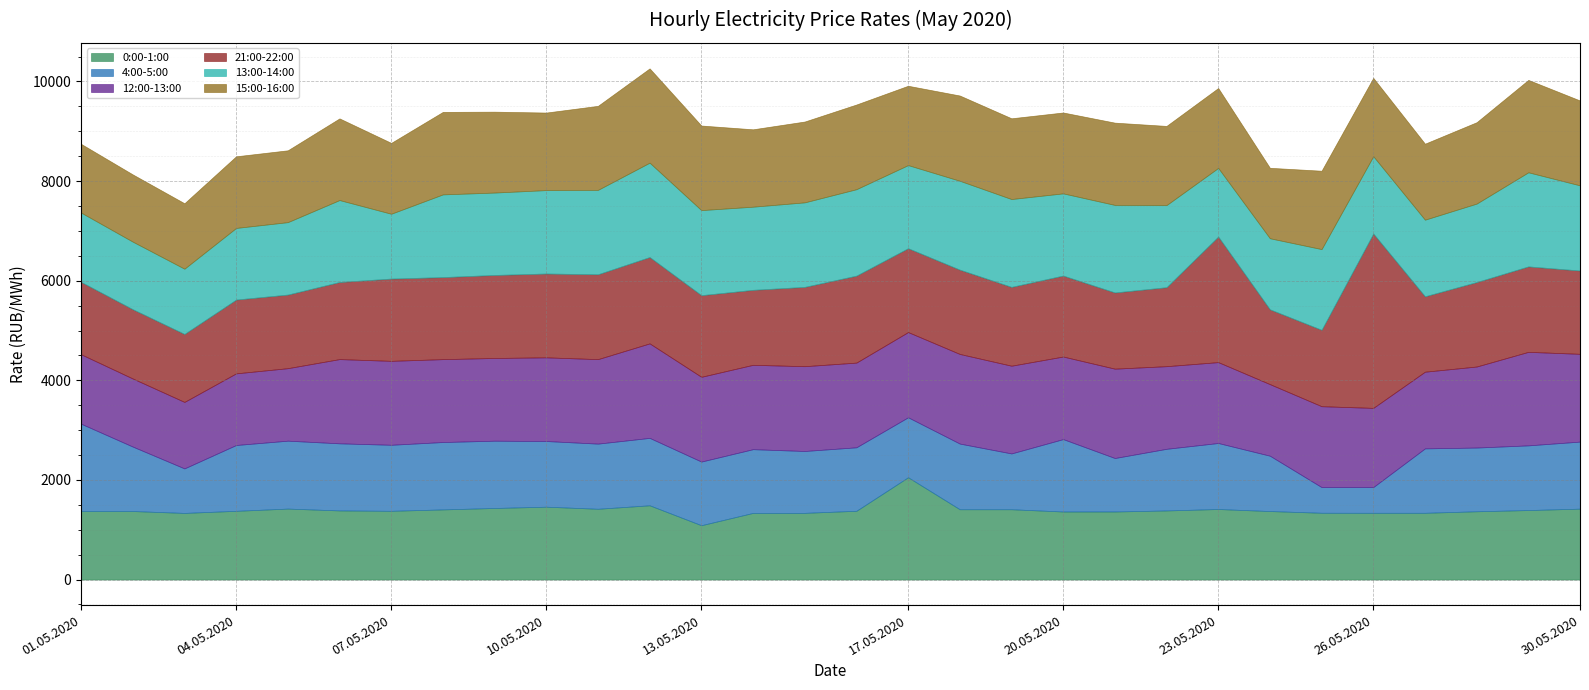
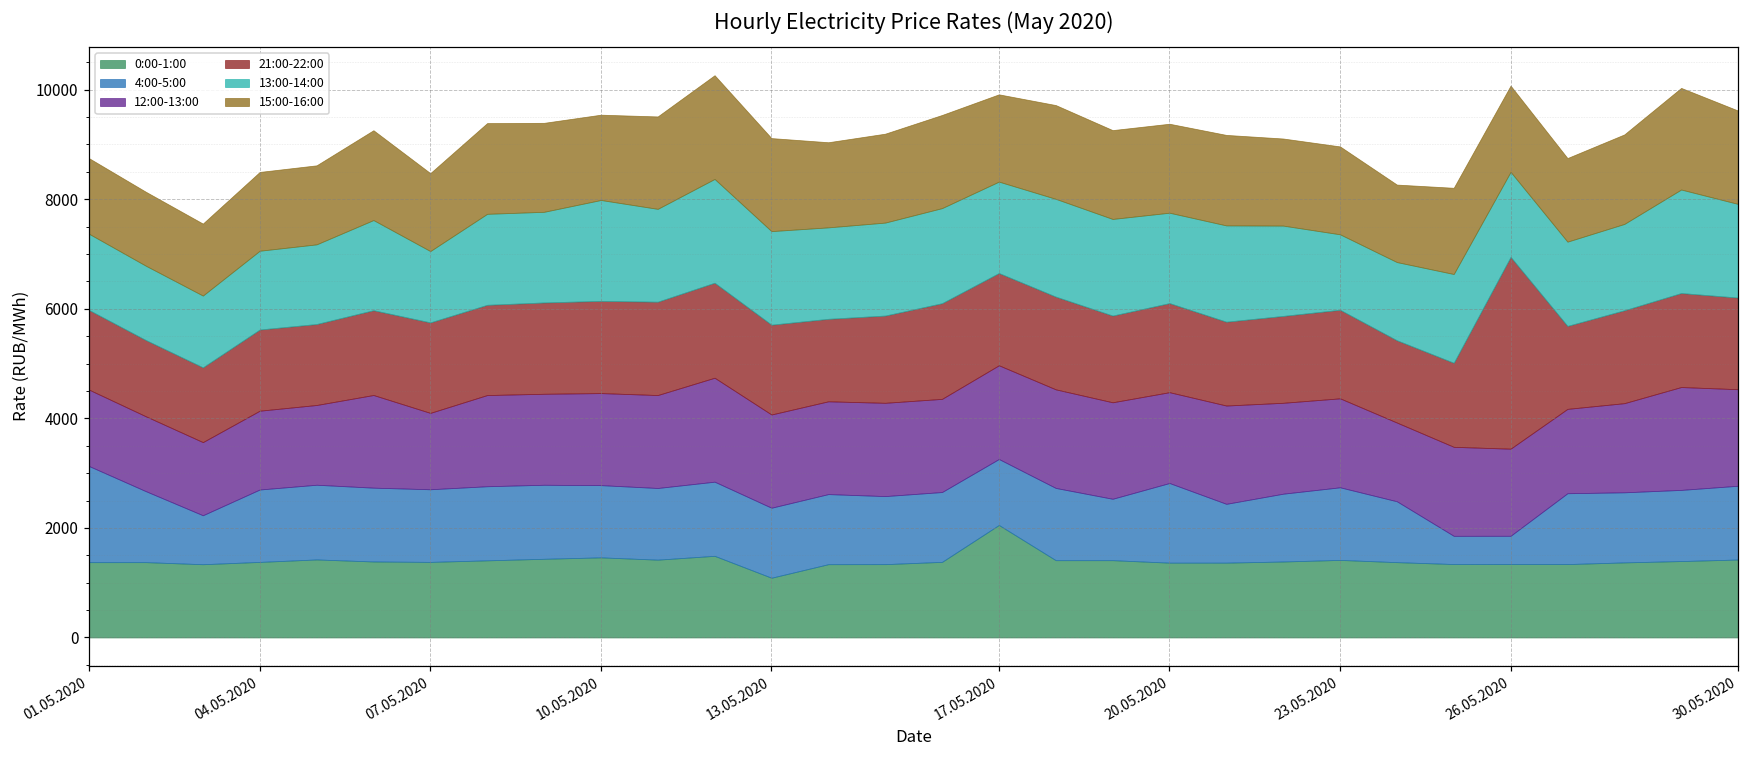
  {
    "0:00-1:00": {
      "01.05.2020": 1400,
      "04.05.2020": 1400,
      "07.05.2020": 1400,
      "10.05.2020": 1500,
      "13.05.2020": 1100,
      "17.05.2020": 2100,
      "20.05.2020": 1400,
      "23.05.2020": 1400,
      "26.05.2020": 1300,
      "30.05.2020": 1400
    },
    "4:00-5:00": {
      "01.05.2020": 1800,
      "04.05.2020": 1300,
      "07.05.2020": 1300,
      "10.05.2020": 1300,
      "13.05.2020": 1300,
      "17.05.2020": 1200,
      "20.05.2020": 1500,
      "23.05.2020": 1300,
      "26.05.2020": 500,
      "30.05.2020": 1300
    },
    "12:00-13:00": {
      "01.05.2020": 1400,
      "04.05.2020": 1400,
-     "07.05.2020": 1700,
+     "07.05.2020": 1400,
      "10.05.2020": 1700,
      "13.05.2020": 1700,
      "17.05.2020": 1700,
      "20.05.2020": 1700,
      "23.05.2020": 1600,
      "26.05.2020": 1600,
      "30.05.2020": 1800
    },
    "21:00-22:00": {
      "01.05.2020": 1500,
      "04.05.2020": 1500,
      "07.05.2020": 1700,
      "10.05.2020": 1700,
      "13.05.2020": 1600,
      "17.05.2020": 1700,
      "20.05.2020": 1600,
-     "23.05.2020": 2500,
+     "23.05.2020": 1600,
      "26.05.2020": 3500,
      "30.05.2020": 1700
    },
    "13:00-14:00": {
      "01.05.2020": 1400,
      "04.05.2020": 1400,
      "07.05.2020": 1300,
-     "10.05.2020": 1700,
+     "10.05.2020": 1800,
      "13.05.2020": 1700,
      "17.05.2020": 1700,
      "20.05.2020": 1600,
      "23.05.2020": 1400,
      "26.05.2020": 1600,
      "30.05.2020": 1700
    },
    "15:00-16:00": {
      "01.05.2020": 1400,
      "04.05.2020": 1400,
      "07.05.2020": 1400,
      "10.05.2020": 1600,
      "13.05.2020": 1700,
      "17.05.2020": 1600,
      "20.05.2020": 1600,
      "23.05.2020": 1600,
      "26.05.2020": 1600,
      "30.05.2020": 1700
    }
  }
